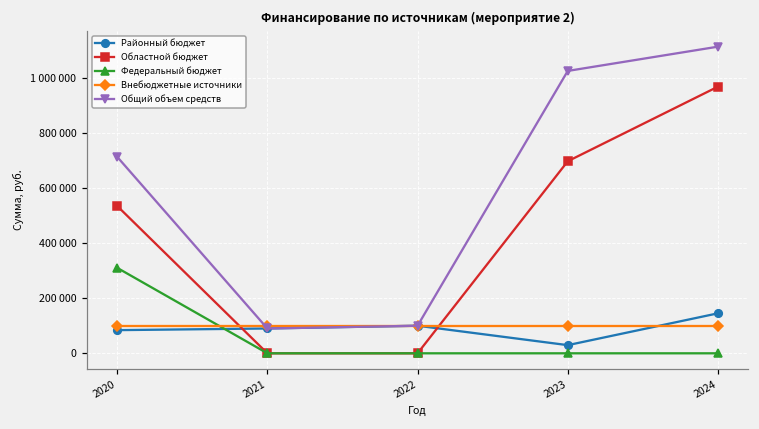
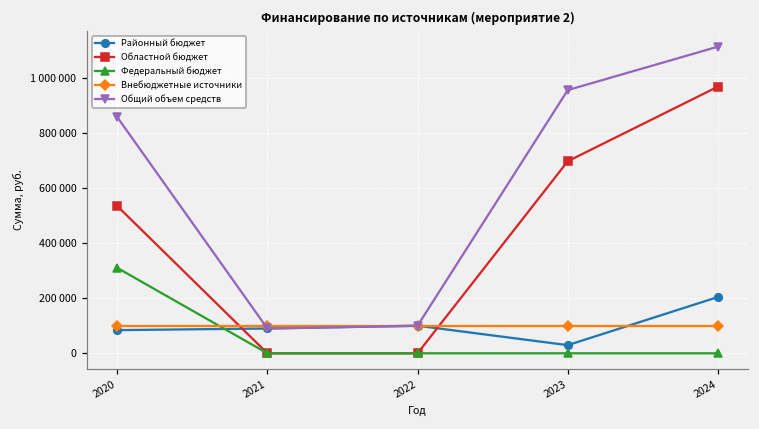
  {
    "Районный бюджет": {
      "2020": 80000,
      "2023": 30000,
-     "2024": 150000
+     "2024": 200000
    },
    "Областной бюджет": {
      "2020": 530000,
      "2023": 700000,
      "2024": 970000
    },
    "Федеральный бюджет": {
      "2020": 310000,
      "2023": 0,
      "2024": 0
    },
    "Внебюджетные источники": {
      "2020": 100000,
      "2023": 100000,
      "2024": 100000
    },
    "Общий объем средств": {
-     "2020": 710000,
-     "2023": 1020000,
+     "2020": 860000,
+     "2023": 950000,
      "2024": 1110000
    }
  }
